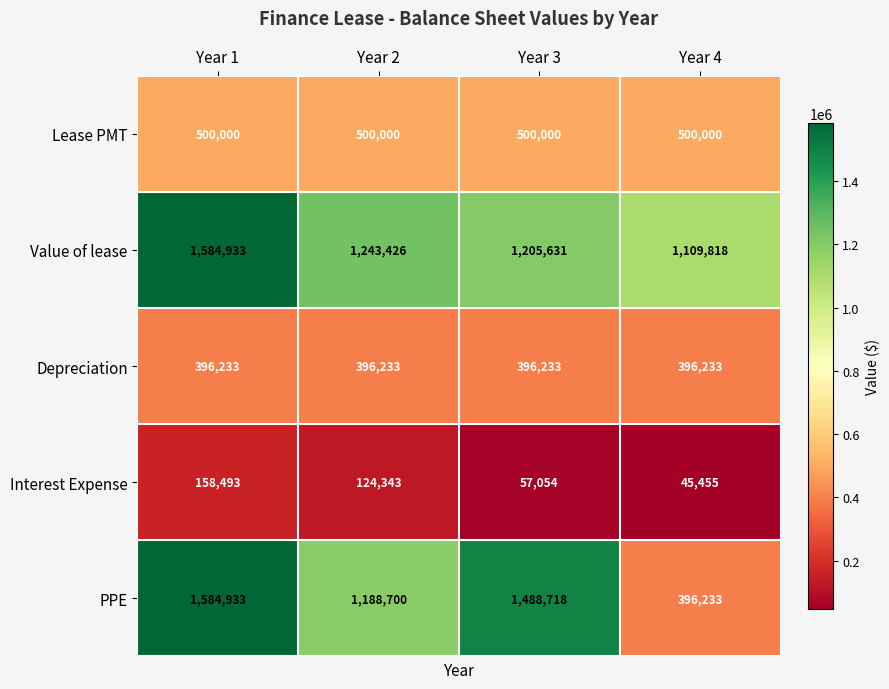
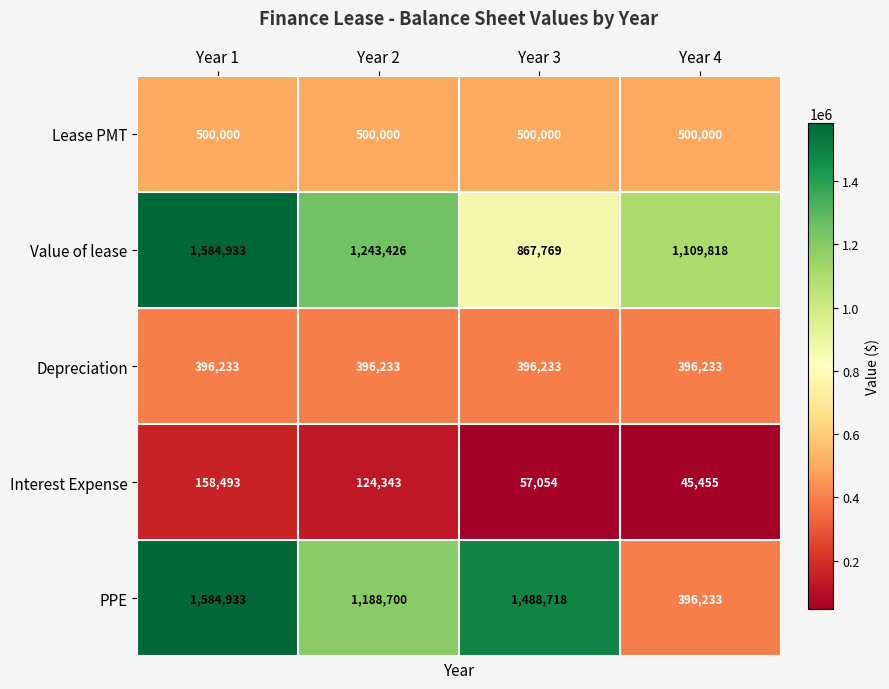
  {
    "Lease PMT": {
      "Year 1": "500,000",
      "Year 2": "500,000",
      "Year 3": "500,000",
      "Year 4": "500,000"
    },
    "Value of lease": {
      "Year 1": "1,584,933",
      "Year 2": "1,243,426",
-     "Year 3": "1,205,631",
+     "Year 3": "867,769",
      "Year 4": "1,109,818"
    },
    "Depreciation": {
      "Year 1": "396,233",
      "Year 2": "396,233",
      "Year 3": "396,233",
      "Year 4": "396,233"
    },
    "Interest Expense": {
      "Year 1": "158,493",
      "Year 2": "124,343",
      "Year 3": "57,054",
      "Year 4": "45,455"
    },
    "PPE": {
      "Year 1": "1,584,933",
      "Year 2": "1,188,700",
      "Year 3": "1,488,718",
      "Year 4": "396,233"
    }
  }
